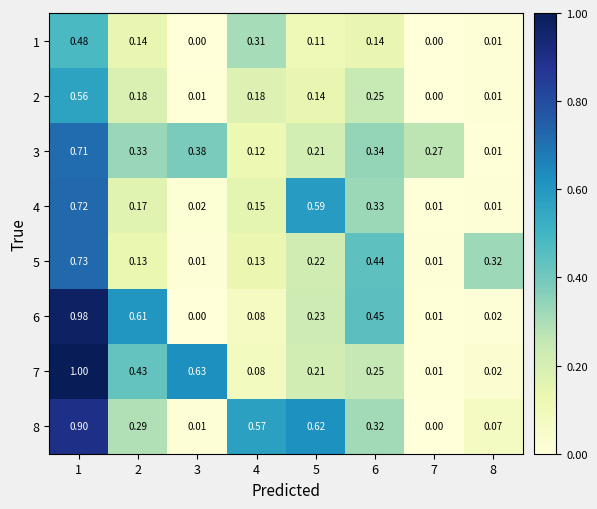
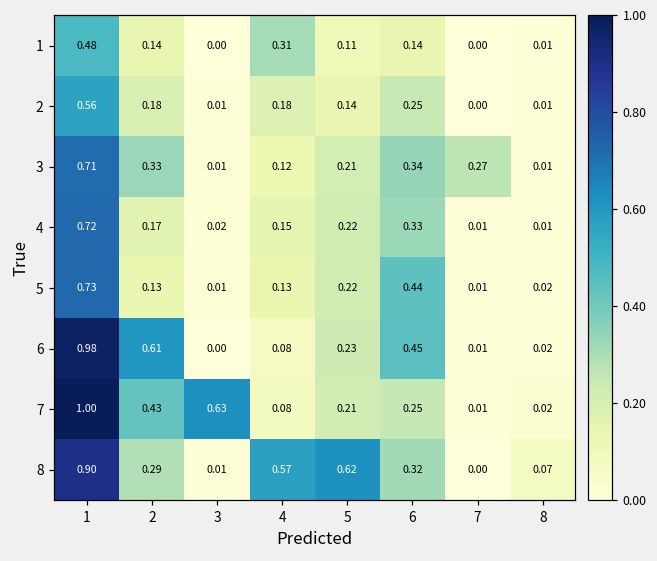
  {
    "1": {
      "1": 0.48,
      "2": 0.14,
      "3": 0.00,
      "4": 0.31,
      "5": 0.11,
      "6": 0.14,
      "7": 0.00,
      "8": 0.01
    },
    "2": {
      "1": 0.56,
      "2": 0.18,
      "3": 0.01,
      "4": 0.18,
      "5": 0.14,
      "6": 0.25,
      "7": 0.00,
      "8": 0.01
    },
    "3": {
      "1": 0.71,
      "2": 0.33,
-     "3": 0.38,
+     "3": 0.01,
      "4": 0.12,
      "5": 0.21,
      "6": 0.34,
      "7": 0.27,
      "8": 0.01
    },
    "4": {
      "1": 0.72,
      "2": 0.17,
      "3": 0.02,
      "4": 0.15,
-     "5": 0.59,
+     "5": 0.22,
      "6": 0.33,
      "7": 0.01,
      "8": 0.01
    },
    "5": {
      "1": 0.73,
      "2": 0.13,
      "3": 0.01,
      "4": 0.13,
      "5": 0.22,
      "6": 0.44,
      "7": 0.01,
-     "8": 0.32
+     "8": 0.02
    },
    "6": {
      "1": 0.98,
      "2": 0.61,
      "3": 0.00,
      "4": 0.08,
      "5": 0.23,
      "6": 0.45,
      "7": 0.01,
      "8": 0.02
    },
    "7": {
      "1": 1.00,
      "2": 0.43,
      "3": 0.63,
      "4": 0.08,
      "5": 0.21,
      "6": 0.25,
      "7": 0.01,
      "8": 0.02
    },
    "8": {
      "1": 0.90,
      "2": 0.29,
      "3": 0.01,
      "4": 0.57,
      "5": 0.62,
      "6": 0.32,
      "7": 0.00,
      "8": 0.07
    }
  }
